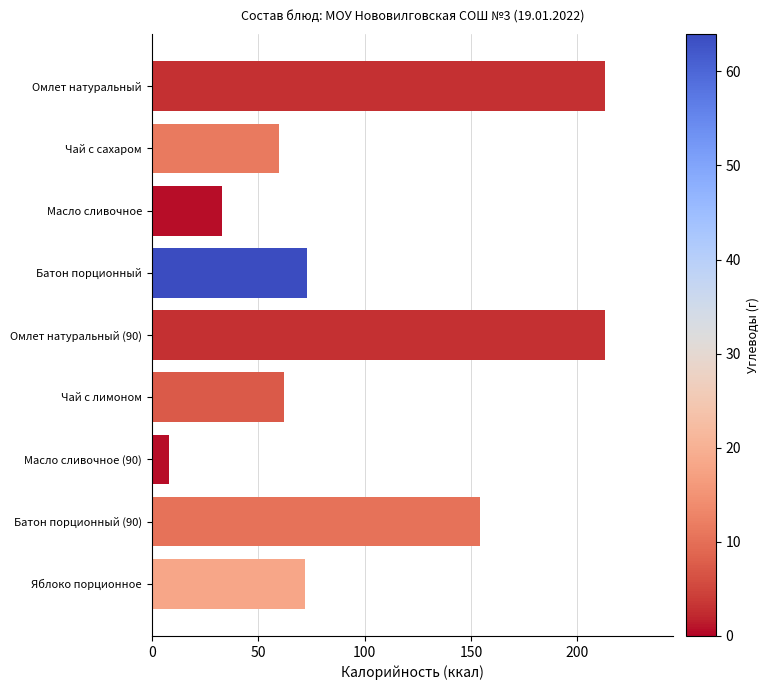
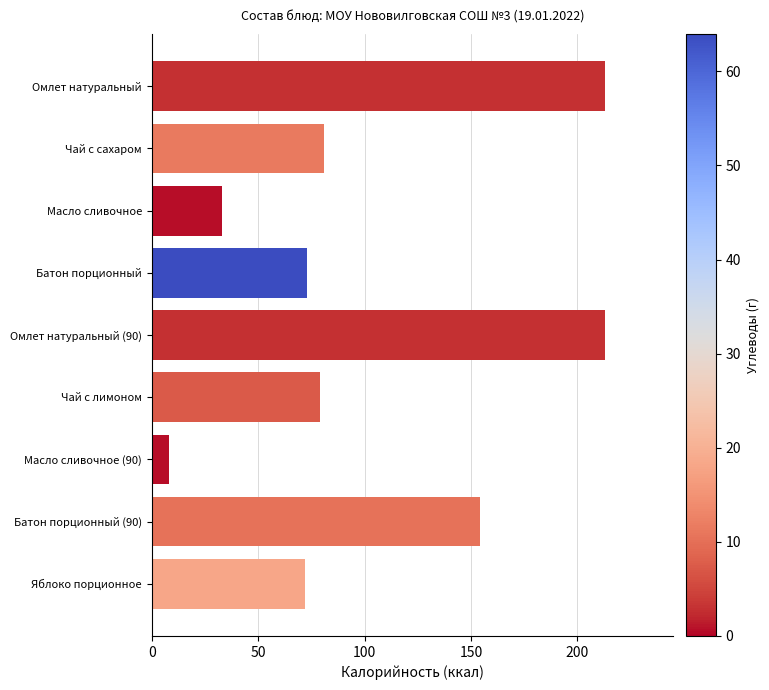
  {
    "Омлет натуральный": 213,
-   "Чай с сахаром": 60,
+   "Чай с сахаром": 81,
    "Масло сливочное": 33,
    "Батон порционный": 73,
    "Омлет натуральный (90)": 213,
-   "Чай с лимоном": 62,
+   "Чай с лимоном": 79,
    "Масло сливочное (90)": 8,
    "Батон порционный (90)": 154,
    "Яблоко порционное": 72
  }
